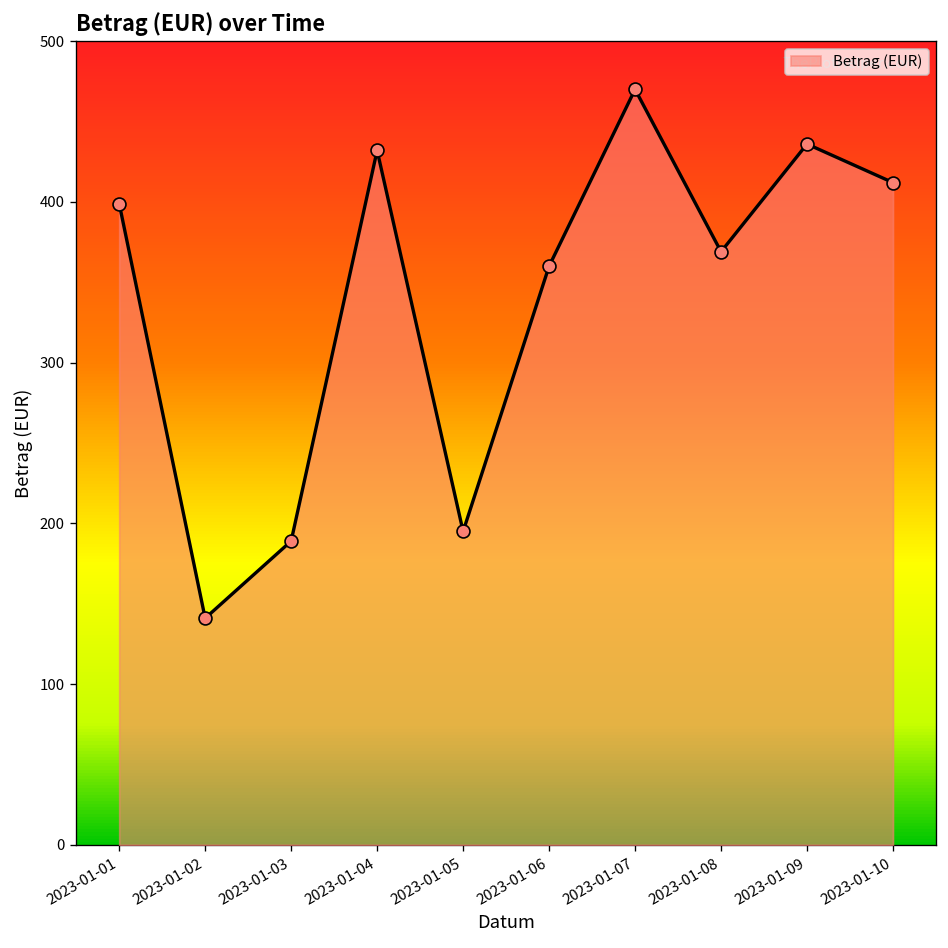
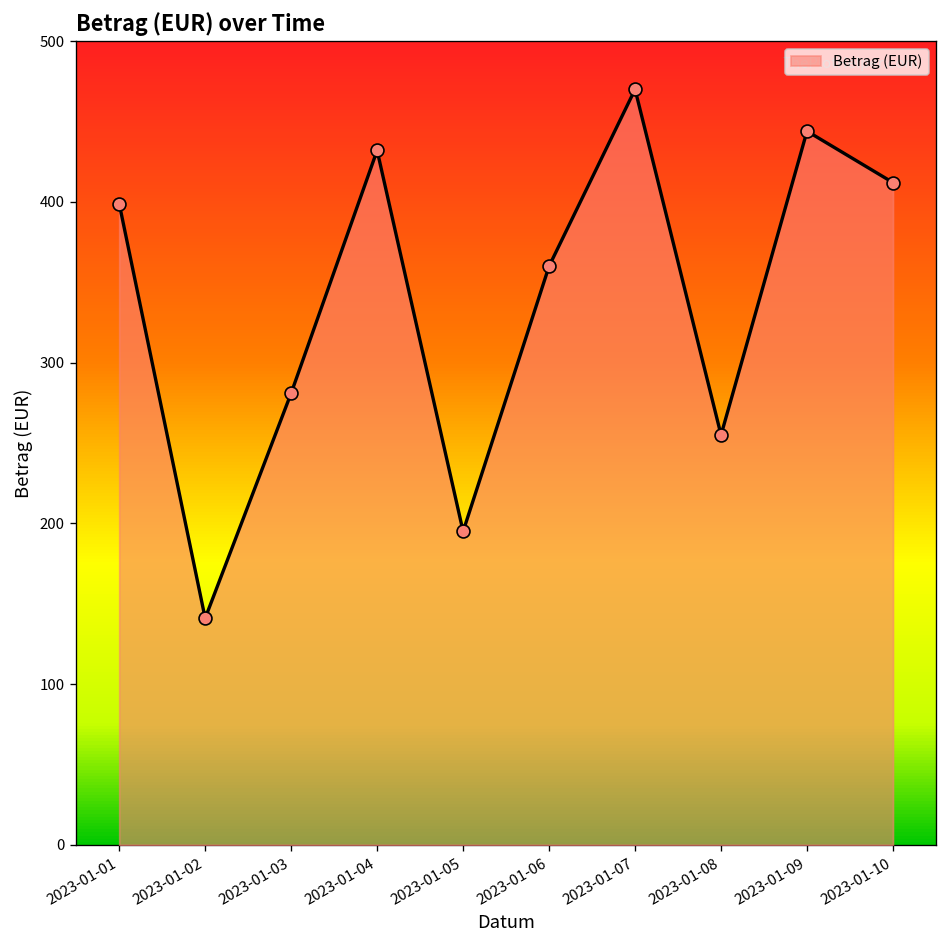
  {
    "2023-01-01": 399,
    "2023-01-02": 141,
-   "2023-01-03": 189,
+   "2023-01-03": 281,
    "2023-01-04": 432,
    "2023-01-05": 195,
    "2023-01-06": 360,
    "2023-01-07": 470,
-   "2023-01-08": 369,
-   "2023-01-09": 436,
+   "2023-01-08": 255,
+   "2023-01-09": 444,
    "2023-01-10": 412
  }
